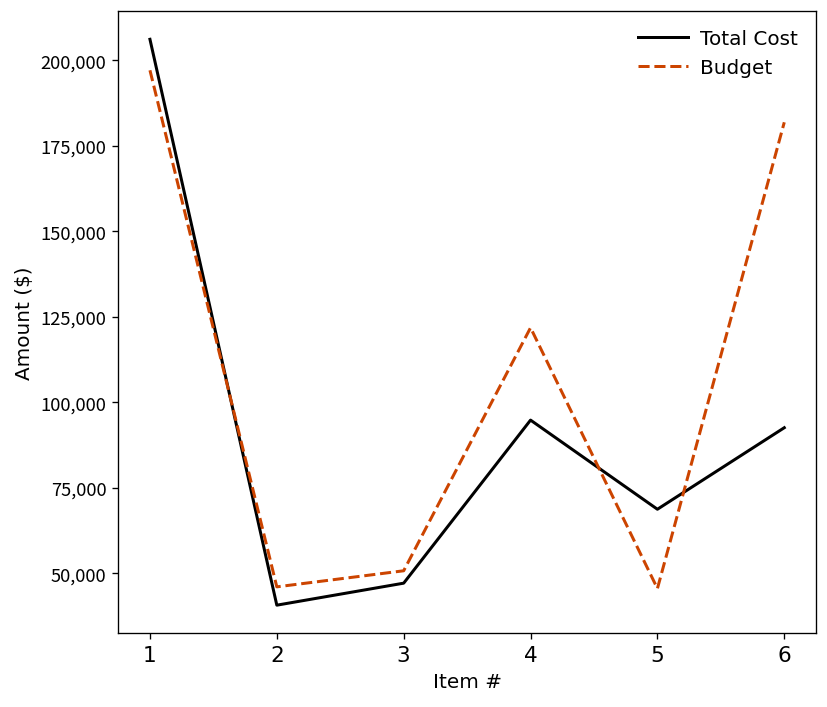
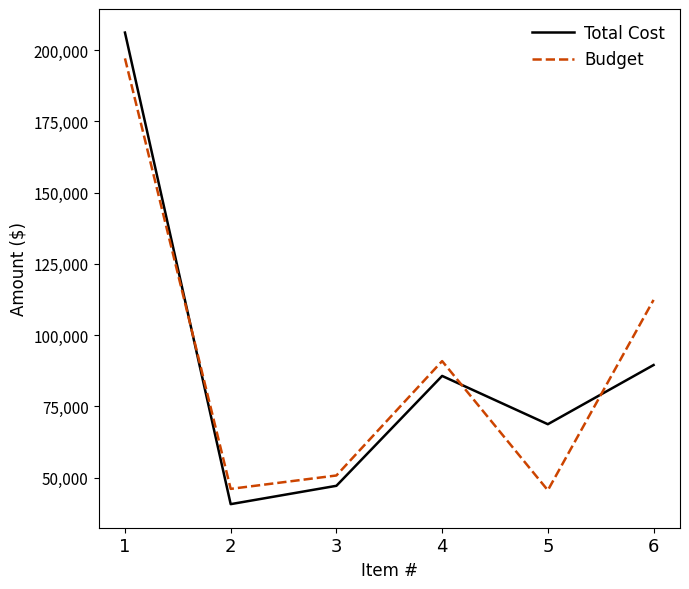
  {
    "Total Cost": {
      "1": "206,000",
      "2": "41,000",
      "3": "47,000",
-     "4": "95,000",
+     "4": "86,000",
      "5": "69,000",
-     "6": "93,000"
+     "6": "90,000"
    },
    "Budget": {
      "1": "197,000",
      "2": "46,000",
      "3": "51,000",
-     "4": "122,000",
+     "4": "91,000",
      "5": "46,000",
-     "6": "182,000"
+     "6": "112,000"
    }
  }
